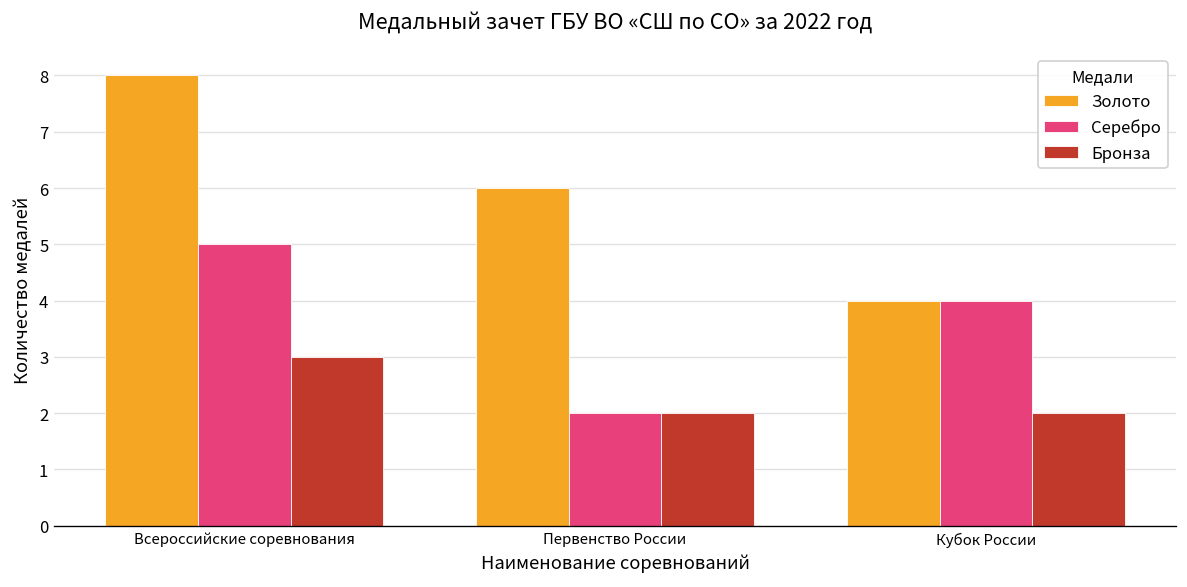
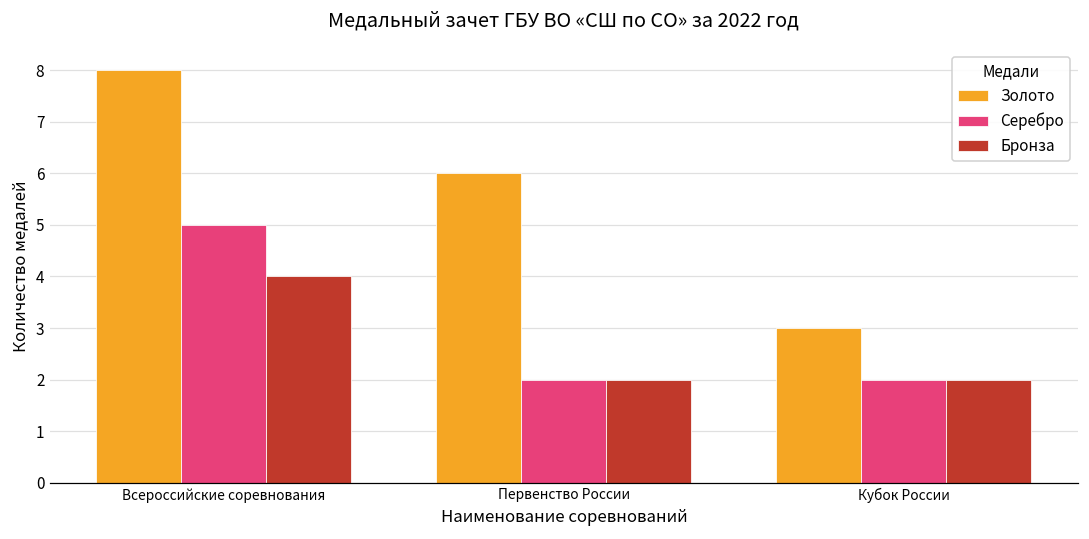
  {
    "Золото": {
      "Всероссийские соревнования": 8,
      "Первенство России": 6,
-     "Кубок России": 4
+     "Кубок России": 3
    },
    "Серебро": {
      "Всероссийские соревнования": 5,
      "Первенство России": 2,
-     "Кубок России": 4
+     "Кубок России": 2
    },
    "Бронза": {
-     "Всероссийские соревнования": 3,
+     "Всероссийские соревнования": 4,
      "Первенство России": 2,
      "Кубок России": 2
    }
  }
